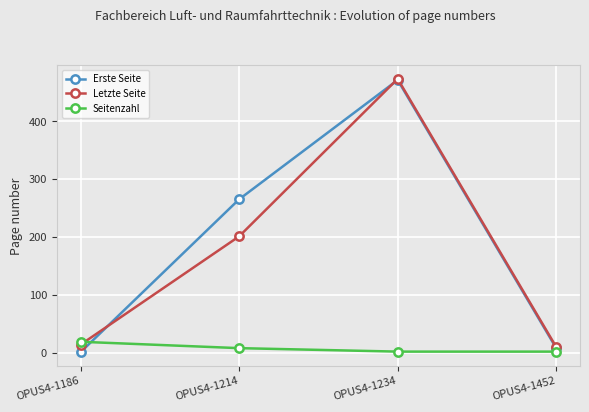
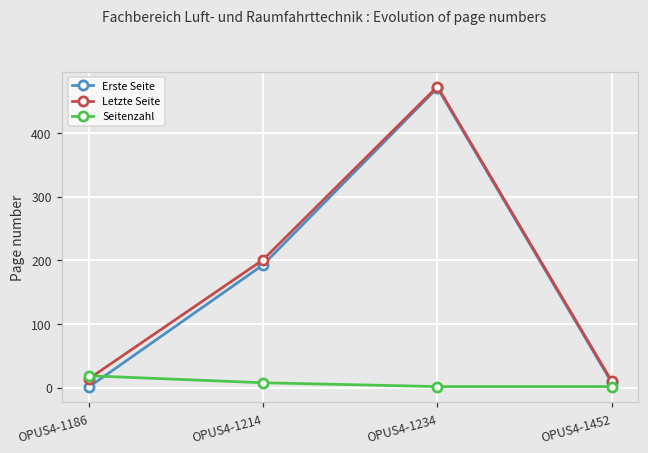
  {
    "Erste Seite": {
      "OPUS4-1186": 0,
-     "OPUS4-1214": 270
+     "OPUS4-1214": 190
    },
    "Letzte Seite": {
      "OPUS4-1186": 10,
      "OPUS4-1214": 200
    },
    "Seitenzahl": {
      "OPUS4-1186": 20,
      "OPUS4-1214": 10,
      "OPUS4-1234": 0,
      "OPUS4-1452": 0
    }
  }
